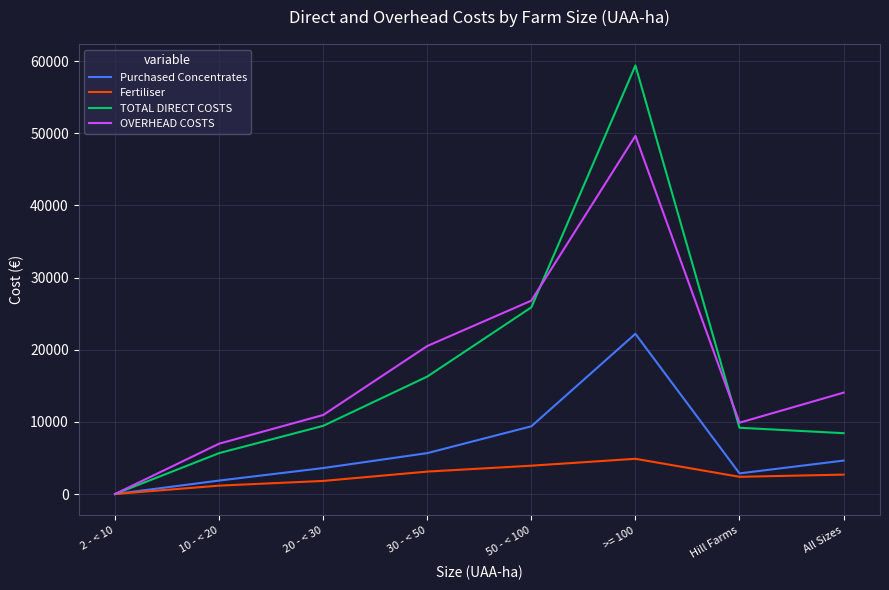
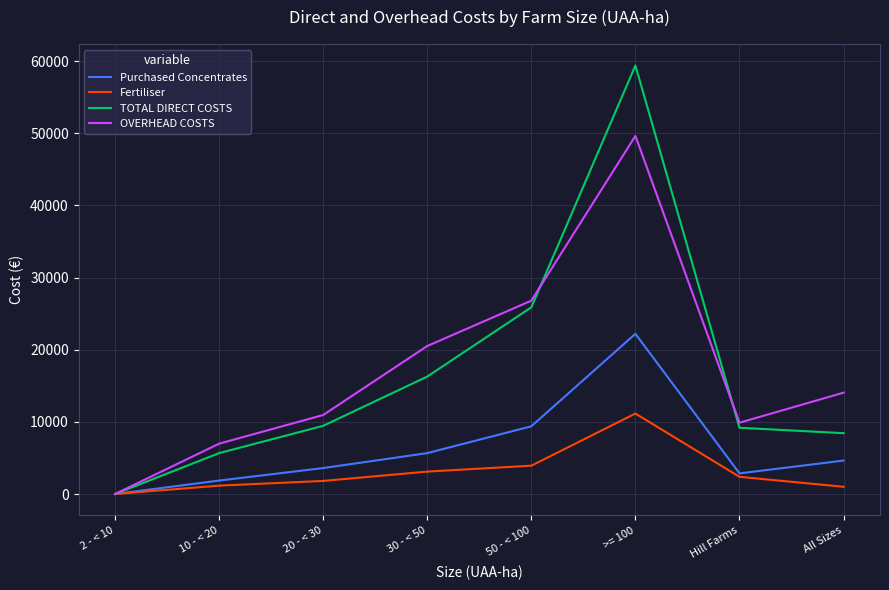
  {
    "Purchased Concentrates": {
      "10 - < 20": 2000,
      "20 - < 30": 4000,
      "30 - < 50": 6000,
      "50 - < 100": 9000,
      ">= 100": 22000,
      "Hill Farms": 3000,
      "All Sizes": 5000
    },
    "Fertiliser": {
      "10 - < 20": 1000,
      "20 - < 30": 2000,
      "30 - < 50": 3000,
      "50 - < 100": 4000,
-     ">= 100": 5000,
+     ">= 100": 11000,
      "Hill Farms": 2000,
-     "All Sizes": 3000
+     "All Sizes": 1000
    },
    "TOTAL DIRECT COSTS": {
      "10 - < 20": 6000,
      "20 - < 30": 9000,
      "30 - < 50": 16000,
      "50 - < 100": 26000,
      ">= 100": 59000,
      "Hill Farms": 9000,
      "All Sizes": 8000
    },
    "OVERHEAD COSTS": {
      "10 - < 20": 7000,
      "20 - < 30": 11000,
      "30 - < 50": 21000,
      "50 - < 100": 27000,
      ">= 100": 50000,
      "Hill Farms": 10000,
      "All Sizes": 14000
    }
  }
